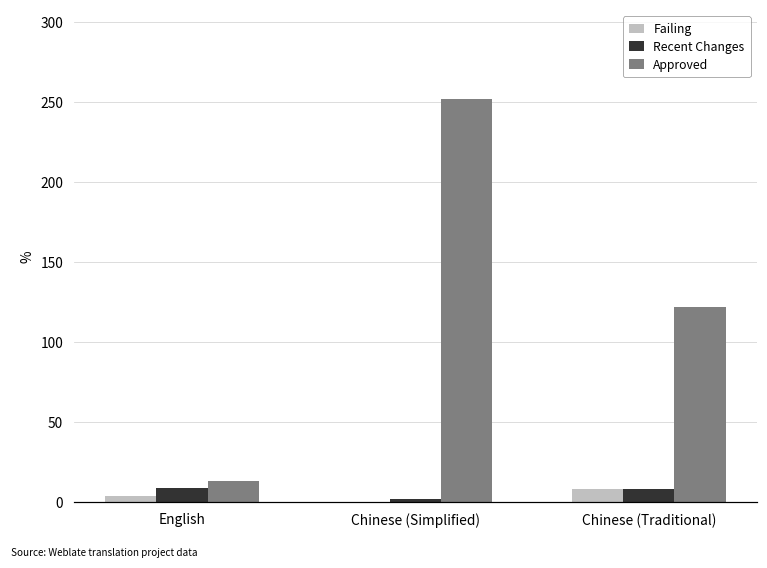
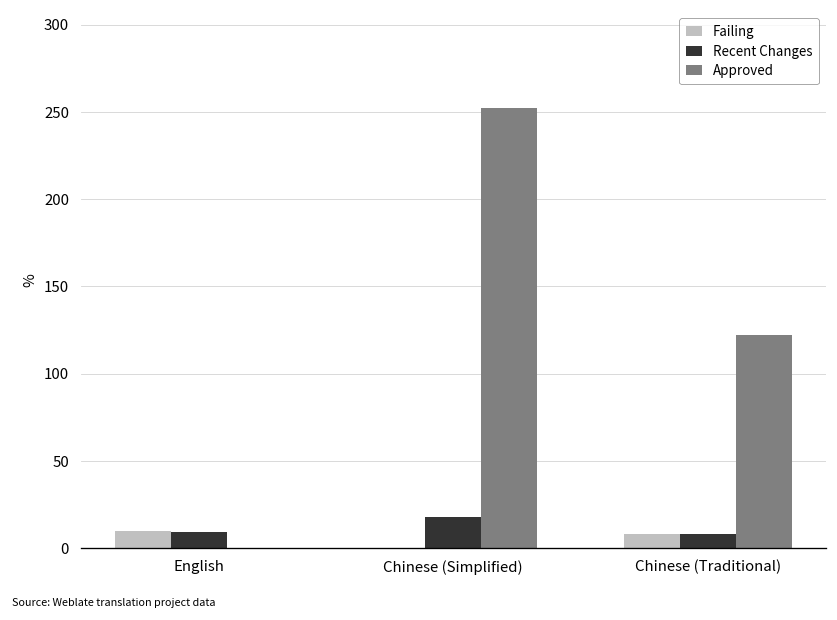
  {
    "Failing": {
-     "English": 4,
+     "English": 10,
      "Chinese (Simplified)": 0,
      "Chinese (Traditional)": 8
    },
    "Recent Changes": {
      "English": 9,
-     "Chinese (Simplified)": 2,
+     "Chinese (Simplified)": 18,
      "Chinese (Traditional)": 8
    },
    "Approved": {
-     "English": 13,
+     "English": 0,
      "Chinese (Simplified)": 252,
      "Chinese (Traditional)": 122
    }
  }
